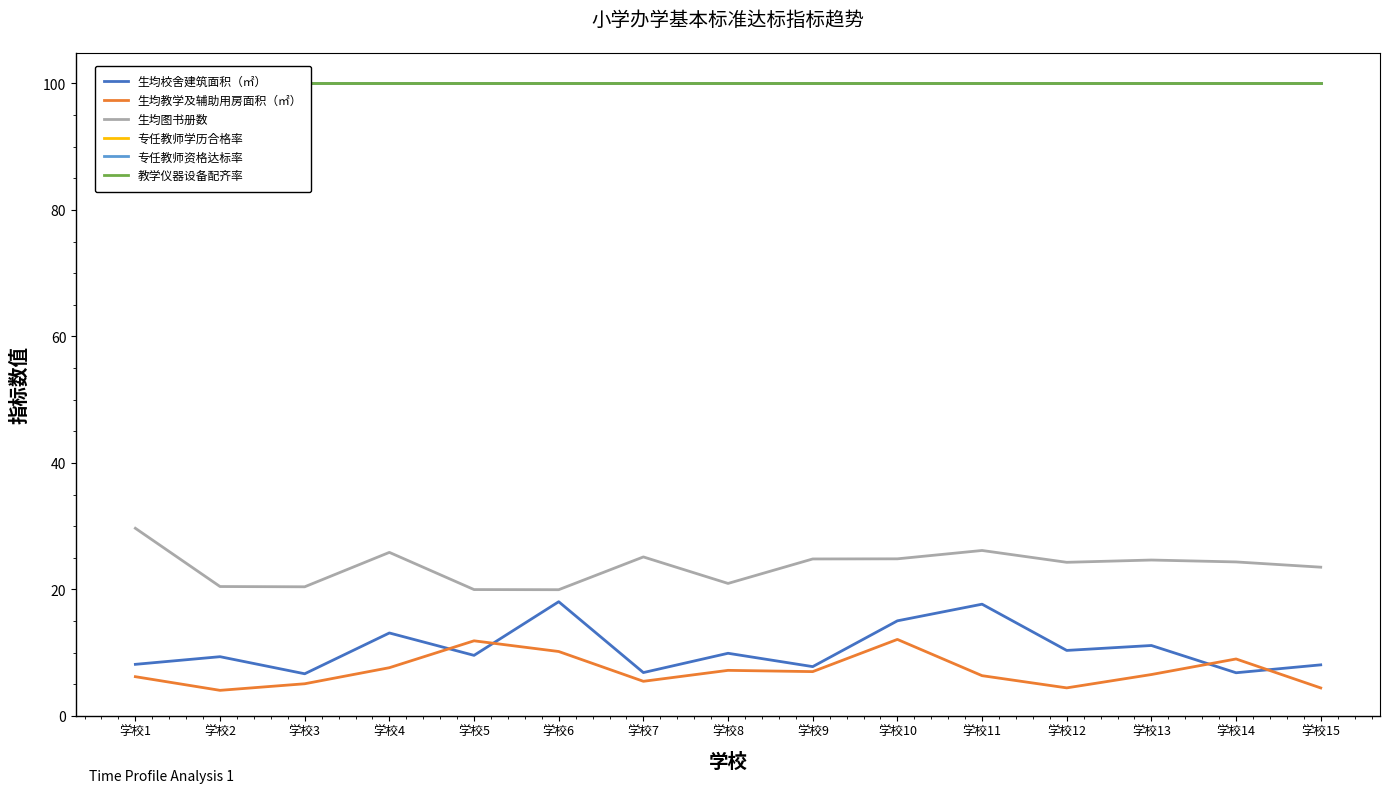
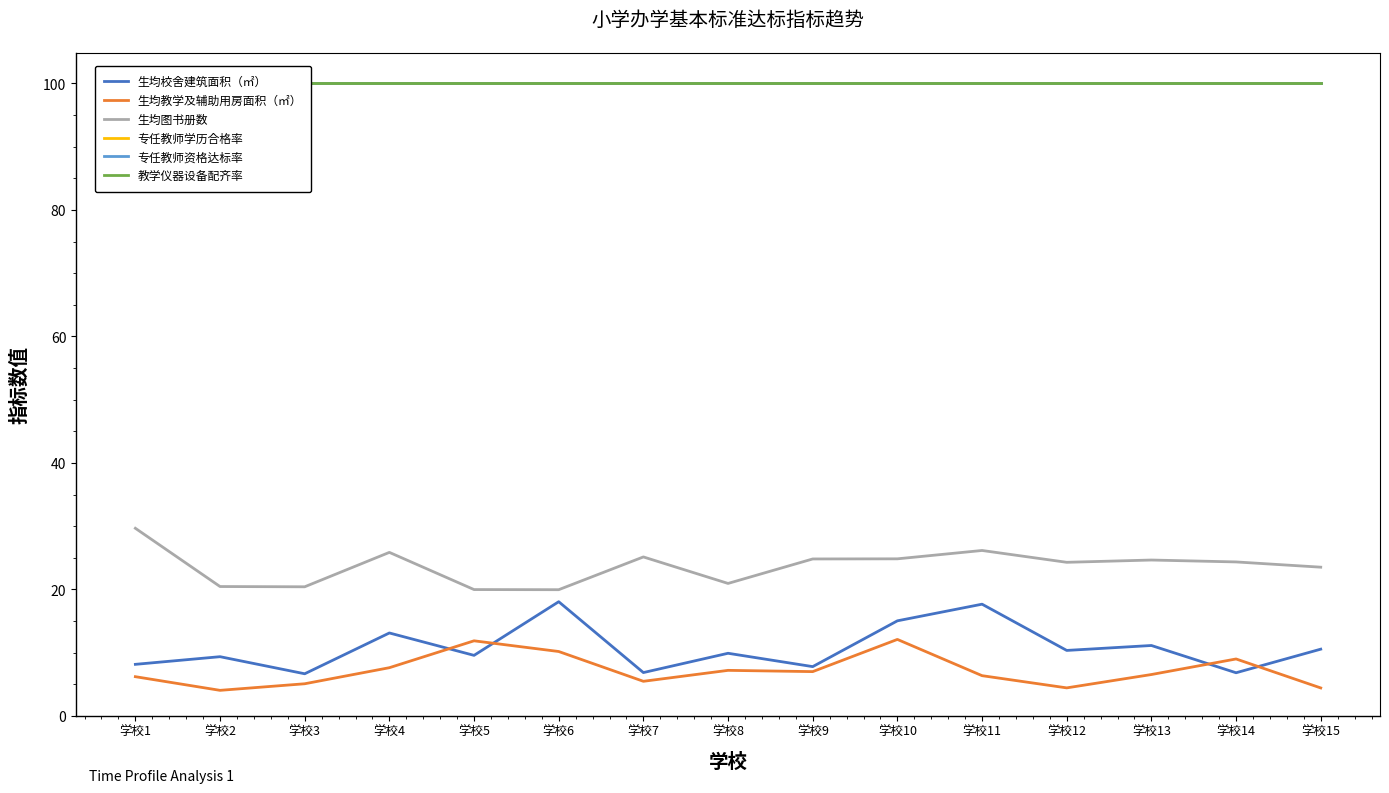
  {
    "生均校舍建筑面积（㎡）": {
      "学校1": 8,
      "学校2": 9,
      "学校3": 7,
      "学校4": 13,
      "学校5": 10,
      "学校6": 18,
      "学校7": 7,
      "学校8": 10,
      "学校9": 8,
      "学校10": 15,
      "学校11": 18,
      "学校12": 10,
      "学校13": 11,
      "学校14": 7,
-     "学校15": 8
+     "学校15": 11
    },
    "生均教学及辅助用房面积（㎡）": {
      "学校1": 6,
      "学校2": 4,
      "学校3": 5,
      "学校4": 8,
      "学校5": 12,
      "学校6": 10,
      "学校7": 5,
      "学校8": 7,
      "学校9": 7,
      "学校10": 12,
      "学校11": 6,
      "学校12": 4,
      "学校13": 7,
      "学校14": 9,
      "学校15": 4
    },
    "生均图书册数": {
      "学校1": 30,
      "学校2": 20,
      "学校3": 20,
      "学校4": 26,
      "学校5": 20,
      "学校6": 20,
      "学校7": 25,
      "学校8": 21,
      "学校9": 25,
      "学校10": 25,
      "学校11": 26,
      "学校12": 24,
      "学校13": 25,
      "学校14": 24,
      "学校15": 24
    },
    "教学仪器设备配齐率": {
      "学校4": 100,
      "学校5": 100,
      "学校6": 100,
      "学校7": 100,
      "学校8": 100,
      "学校9": 100,
      "学校10": 100,
      "学校11": 100,
      "学校12": 100,
      "学校13": 100,
      "学校14": 100,
      "学校15": 100
    }
  }
